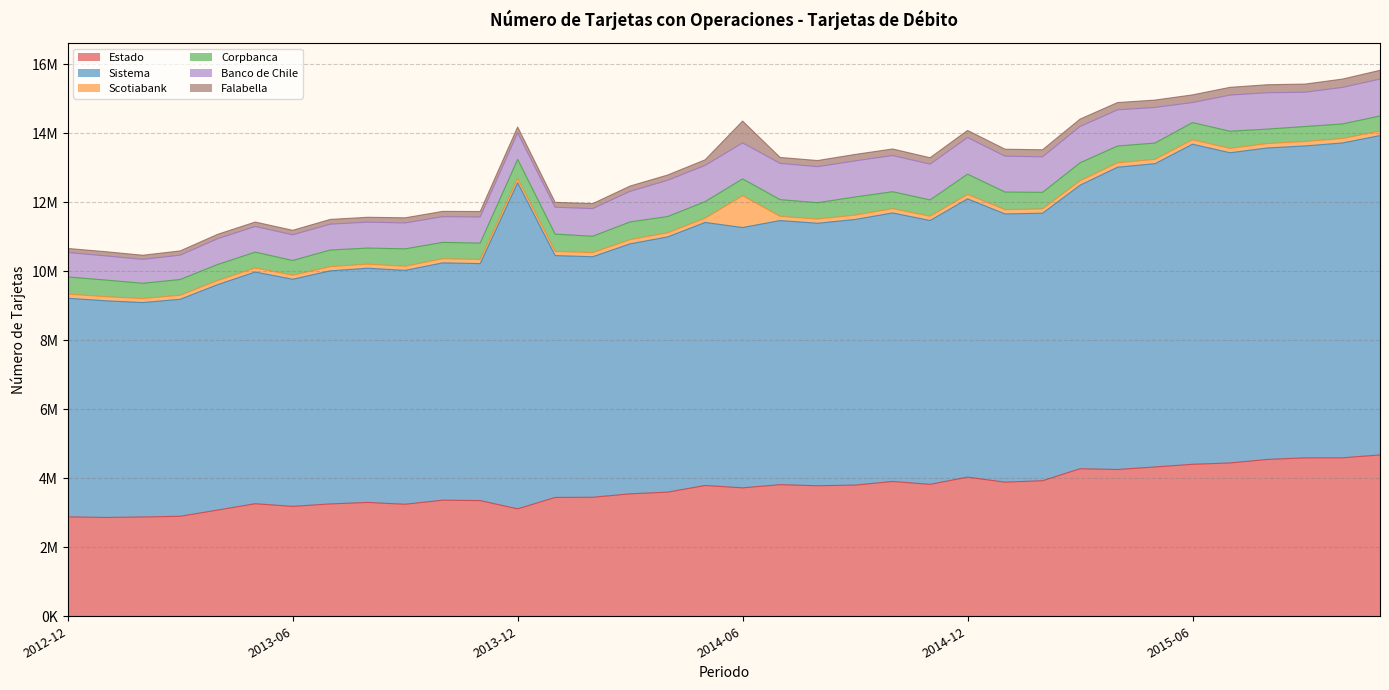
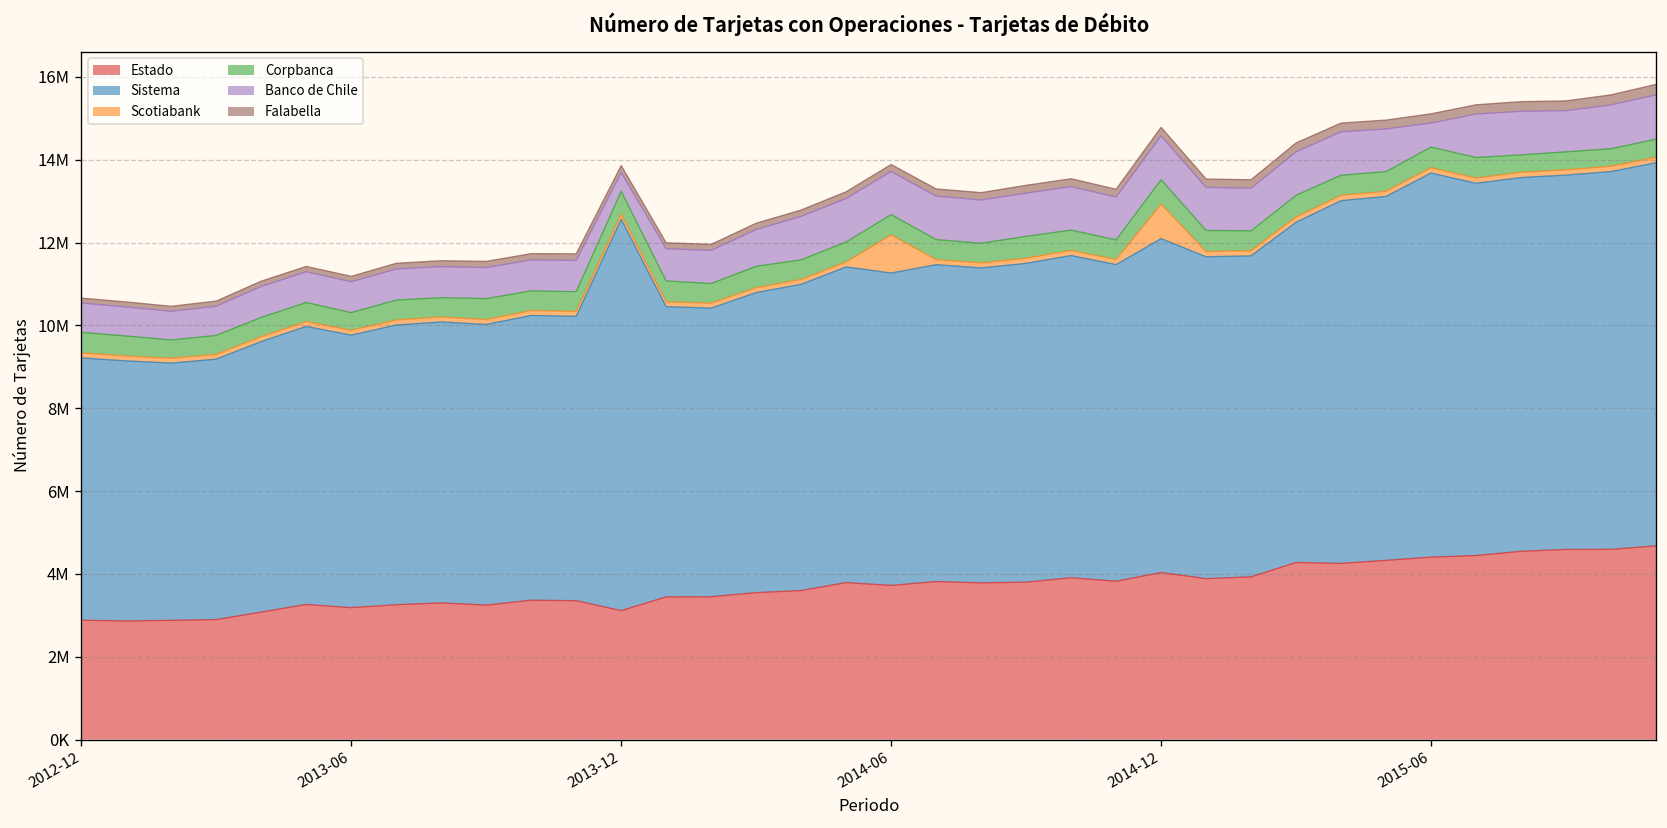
  {
    "Estado": {
      "2012-12": 2900000,
      "2013-06": 3200000,
      "2013-12": 3100000,
      "2014-06": 3700000,
      "2014-12": 4000000,
      "2015-06": 4400000
    },
    "Sistema": {
      "2012-12": 6300000,
      "2013-06": 6600000,
      "2013-12": 9400000,
      "2014-06": 7500000,
      "2014-12": 8100000,
      "2015-06": 9300000
    },
    "Scotiabank": {
      "2012-12": 100000,
      "2013-06": 100000,
      "2013-12": 100000,
      "2014-06": 900000,
-     "2014-12": 100000,
+     "2014-12": 800000,
      "2015-06": 100000
    },
    "Corpbanca": {
      "2012-12": 500000,
      "2013-06": 400000,
      "2013-12": 600000,
      "2014-06": 500000,
      "2014-12": 600000,
      "2015-06": 500000
    },
    "Banco de Chile": {
      "2012-12": 700000,
      "2013-06": 700000,
-     "2013-12": 800000,
+     "2013-12": 500000,
      "2014-06": 1000000,
      "2014-12": 1100000,
      "2015-06": 600000
    },
    "Falabella": {
      "2012-12": 100000,
      "2013-06": 100000,
      "2013-12": 200000,
-     "2014-06": 600000,
+     "2014-06": 200000,
      "2014-12": 200000,
      "2015-06": 200000
    }
  }
